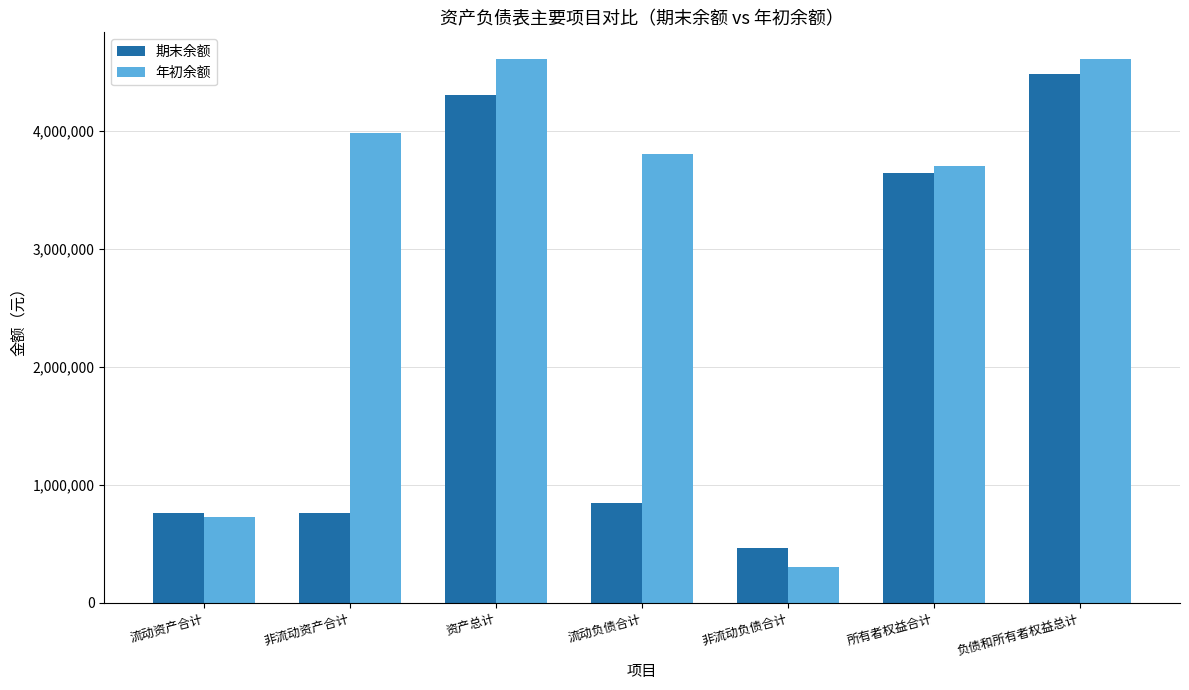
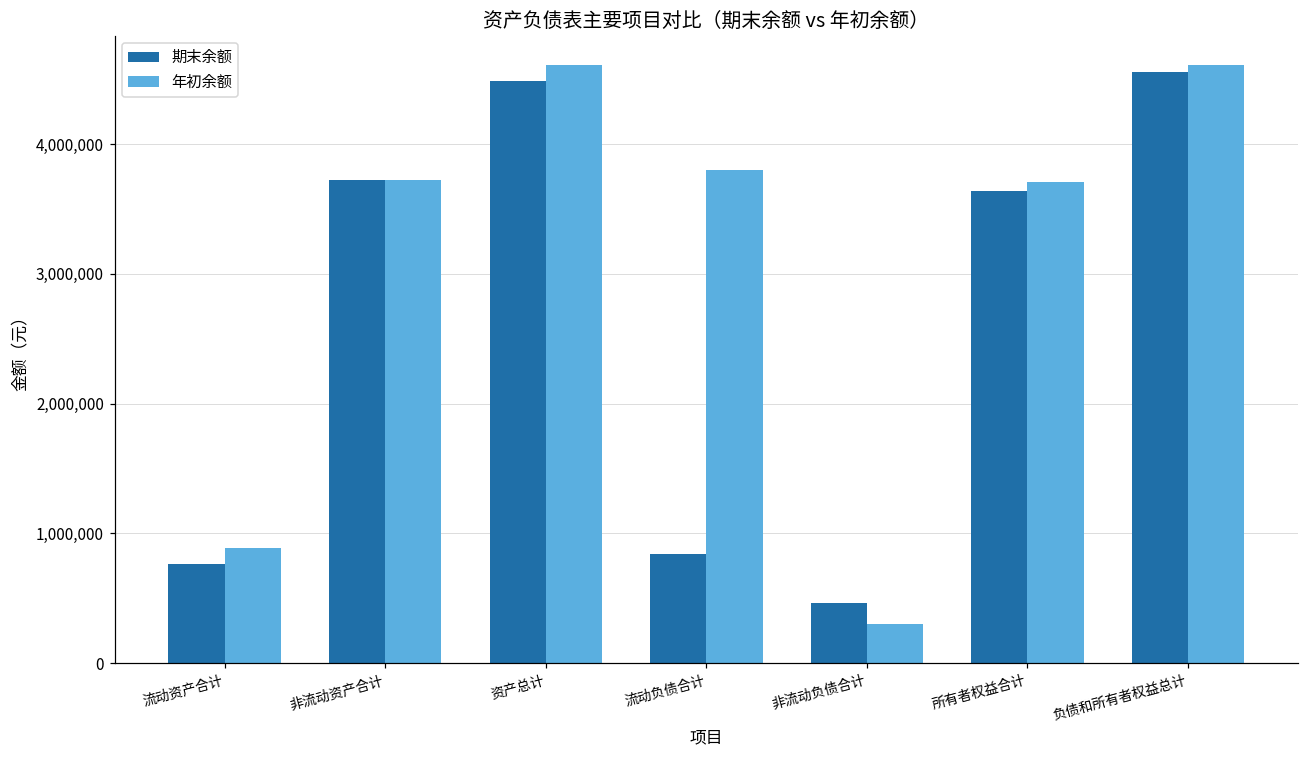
  {
    "期末余额": {
      "流动资产合计": "760,000",
-     "非流动资产合计": "760,000",
-     "资产总计": "4,300,000",
+     "非流动资产合计": "3,720,000",
+     "资产总计": "4,480,000",
      "流动负债合计": "840,000",
      "非流动负债合计": "460,000",
      "所有者权益合计": "3,640,000",
-     "负债和所有者权益总计": "4,480,000"
+     "负债和所有者权益总计": "4,550,000"
    },
    "年初余额": {
-     "流动资产合计": "730,000",
-     "非流动资产合计": "3,980,000",
+     "流动资产合计": "880,000",
+     "非流动资产合计": "3,720,000",
      "资产总计": "4,610,000",
      "流动负债合计": "3,800,000",
      "非流动负债合计": "300,000",
      "所有者权益合计": "3,710,000",
      "负债和所有者权益总计": "4,610,000"
    }
  }
